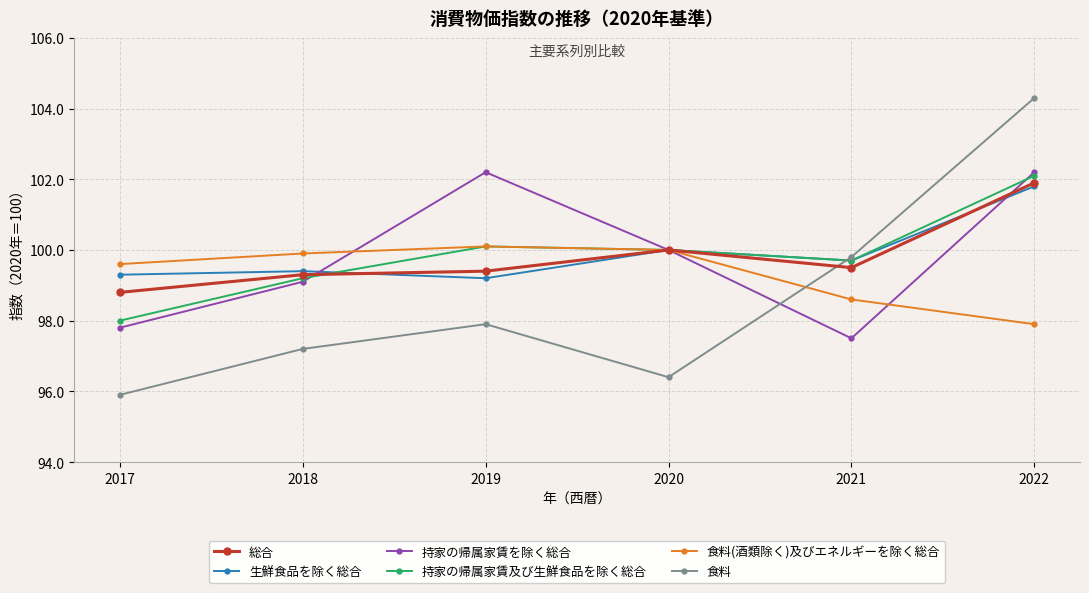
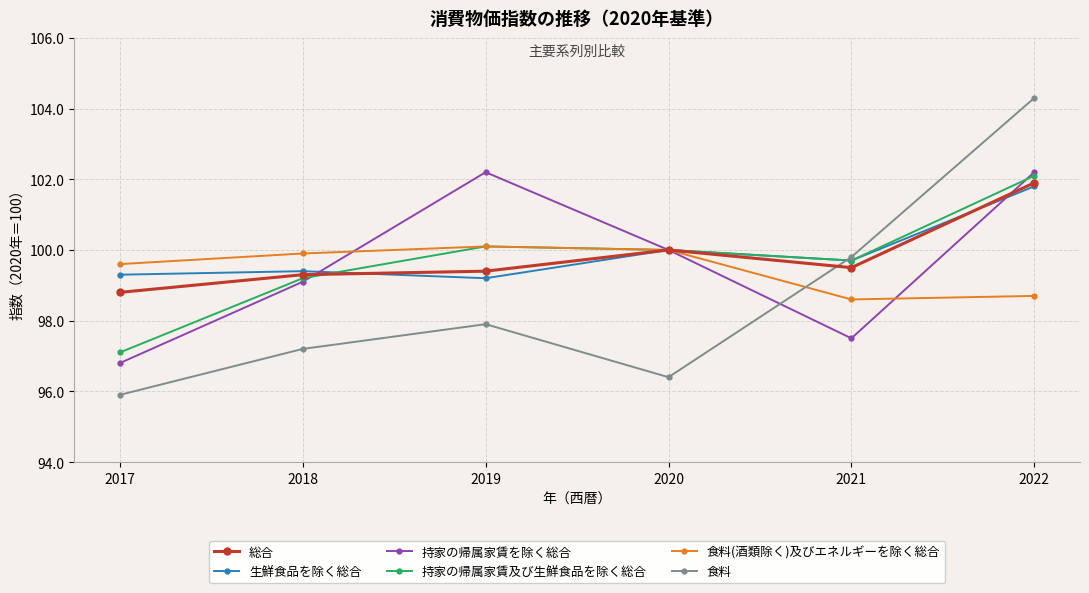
  {
    "総合": {
      "2017": 98.8,
      "2018": 99.3,
      "2019": 99.4,
      "2021": 99.5,
      "2022": 101.9
    },
    "生鮮食品を除く総合": {
      "2017": 99.3,
      "2018": 99.4,
      "2019": 99.2,
      "2022": 101.8
    },
    "持家の帰属家賃を除く総合": {
-     "2017": 97.8,
+     "2017": 96.8,
      "2018": 99.1,
      "2019": 102.2,
      "2021": 97.5,
      "2022": 102.2
    },
    "持家の帰属家賃及び生鮮食品を除く総合": {
-     "2017": 98.0,
+     "2017": 97.1,
      "2018": 99.2,
      "2022": 102.1
    },
    "食料(酒類除く)及びエネルギーを除く総合": {
      "2017": 99.6,
      "2018": 99.9,
      "2021": 98.6,
-     "2022": 97.9
+     "2022": 98.7
    },
    "食料": {
      "2017": 95.9,
      "2018": 97.2,
      "2019": 97.9,
      "2020": 96.4,
      "2021": 99.8,
      "2022": 104.3
    }
  }
